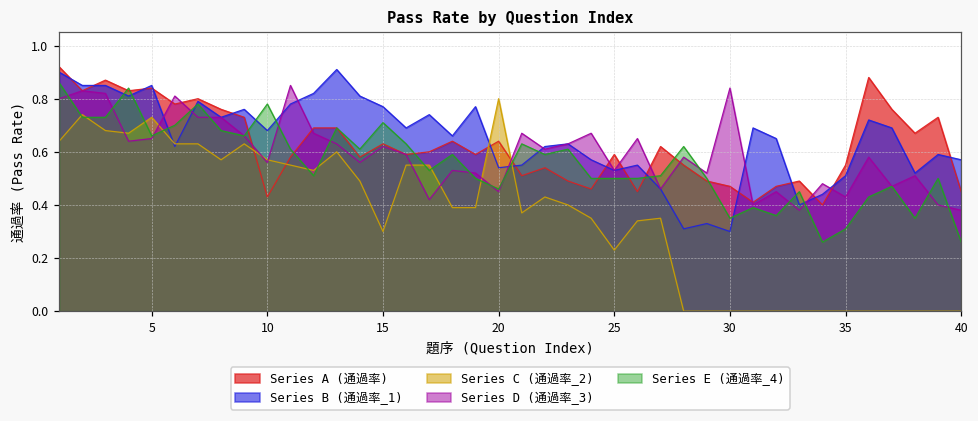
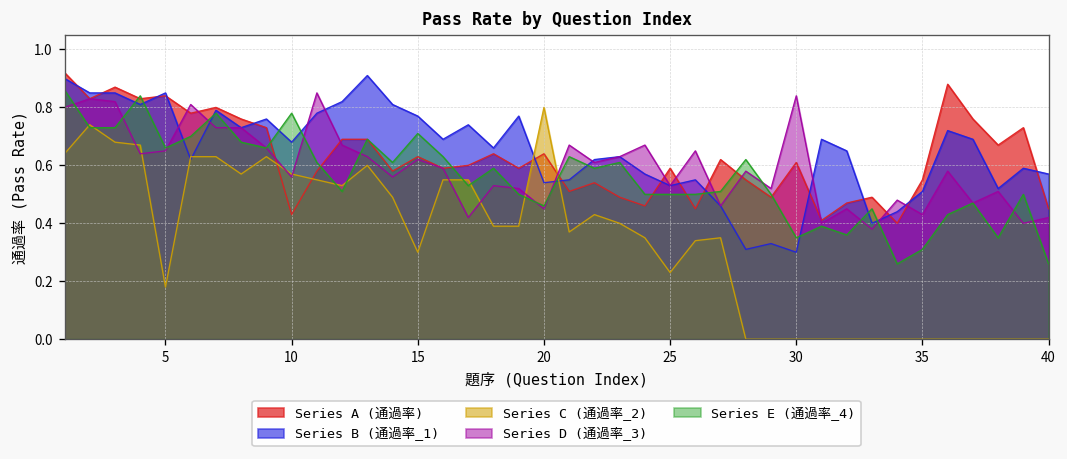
  {
    "Series A (通過率)": {
      "10": 0.43,
      "20": 0.64,
      "25": 0.59,
-     "30": 0.47,
+     "30": 0.61,
      "35": 0.55,
      "40": 0.45
    },
    "Series B (通過率_1)": {
      "10": 0.68,
      "15": 0.77,
      "20": 0.54,
      "30": 0.30,
      "35": 0.51,
      "40": 0.57
    },
    "Series C (通過率_2)": {
-     "5": 0.73,
+     "5": 0.18,
      "15": 0.30,
      "20": 0.80,
      "25": 0.23,
      "30": 0.00,
      "35": 0.00,
      "40": 0.00
    },
    "Series D (通過率_3)": {
      "30": 0.84,
      "35": 0.43,
-     "40": 0.38
+     "40": 0.42
    },
    "Series E (通過率_4)": {
      "10": 0.78,
      "15": 0.71,
      "25": 0.50,
      "30": 0.35,
      "35": 0.31,
      "40": 0.26
    }
  }
